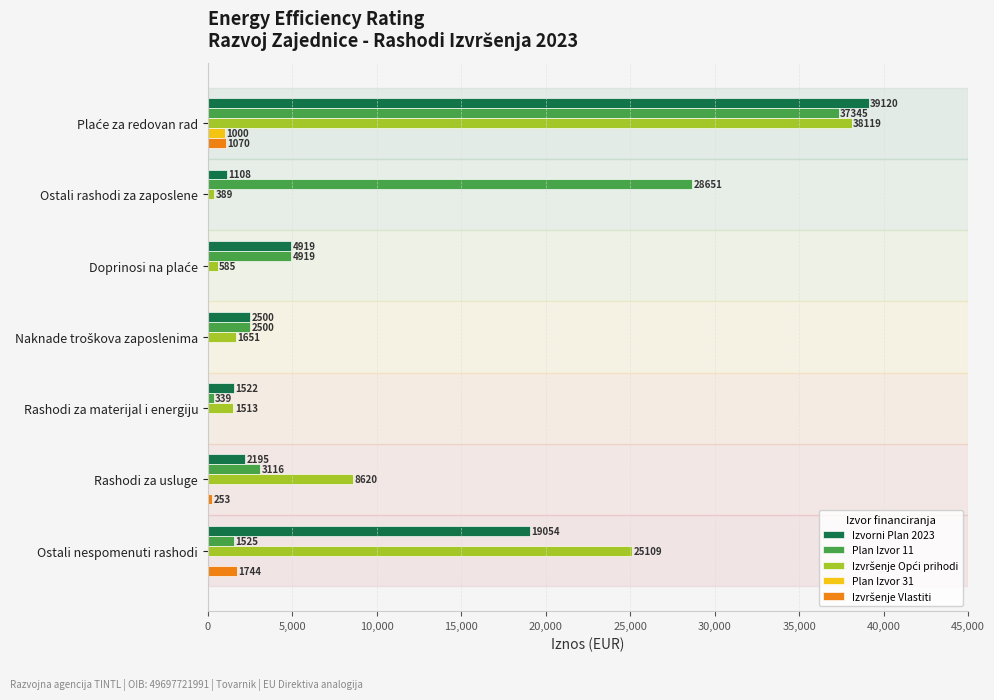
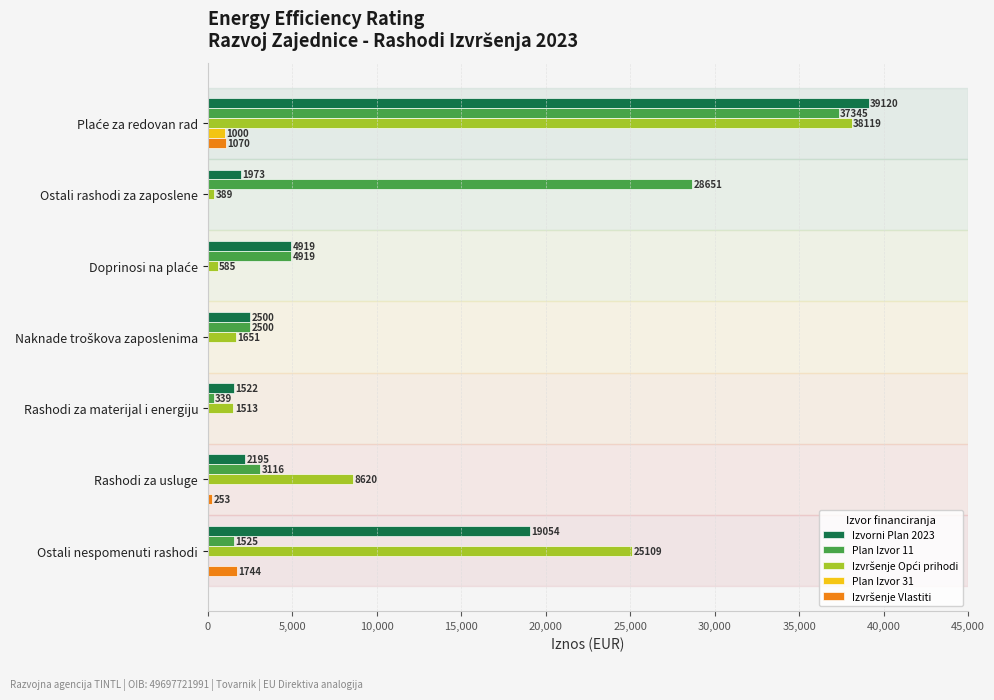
  {
    "Izvorni Plan 2023": {
      "Plaće za redovan rad": 39120,
-     "Ostali rashodi za zaposlene": 1108,
+     "Ostali rashodi za zaposlene": 1973,
      "Doprinosi na plaće": 4919,
      "Naknade troškova zaposlenima": 2500,
      "Rashodi za materijal i energiju": 1522,
      "Rashodi za usluge": 2195,
      "Ostali nespomenuti rashodi": 19054
    },
    "Plan Izvor 11": {
      "Plaće za redovan rad": 37345,
      "Ostali rashodi za zaposlene": 28651,
      "Doprinosi na plaće": 4919,
      "Naknade troškova zaposlenima": 2500,
      "Rashodi za materijal i energiju": 339,
      "Rashodi za usluge": 3116,
      "Ostali nespomenuti rashodi": 1525
    },
    "Izvršenje Opći prihodi": {
      "Plaće za redovan rad": 38119,
      "Ostali rashodi za zaposlene": 389,
      "Doprinosi na plaće": 585,
      "Naknade troškova zaposlenima": 1651,
      "Rashodi za materijal i energiju": 1513,
      "Rashodi za usluge": 8620,
      "Ostali nespomenuti rashodi": 25109
    },
    "Plan Izvor 31": {
      "Plaće za redovan rad": 1000
    },
    "Izvršenje Vlastiti": {
      "Plaće za redovan rad": 1070,
      "Rashodi za usluge": 253,
      "Ostali nespomenuti rashodi": 1744
    }
  }
